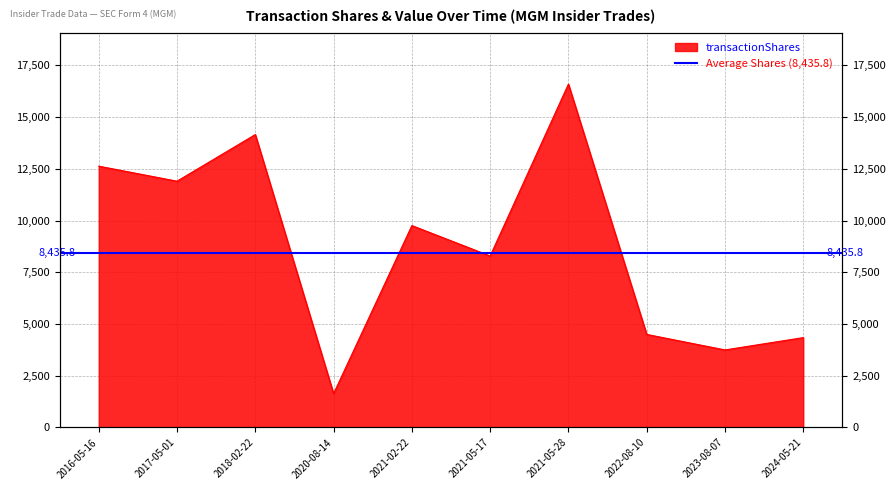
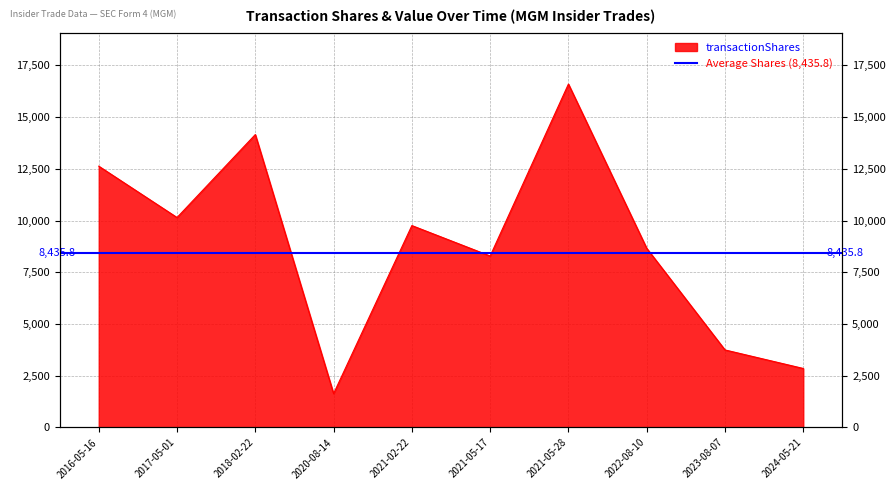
  {
    "2016-05-16": "12,600",
-   "2017-05-01": "11,900",
+   "2017-05-01": "10,100",
    "2018-02-22": "14,200",
    "2020-08-14": "1,600",
    "2021-02-22": "9,800",
    "2021-05-17": "8,300",
    "2021-05-28": "16,600",
-   "2022-08-10": "4,500",
+   "2022-08-10": "8,700",
    "2023-08-07": "3,700",
-   "2024-05-21": "4,300"
+   "2024-05-21": "2,900"
  }
